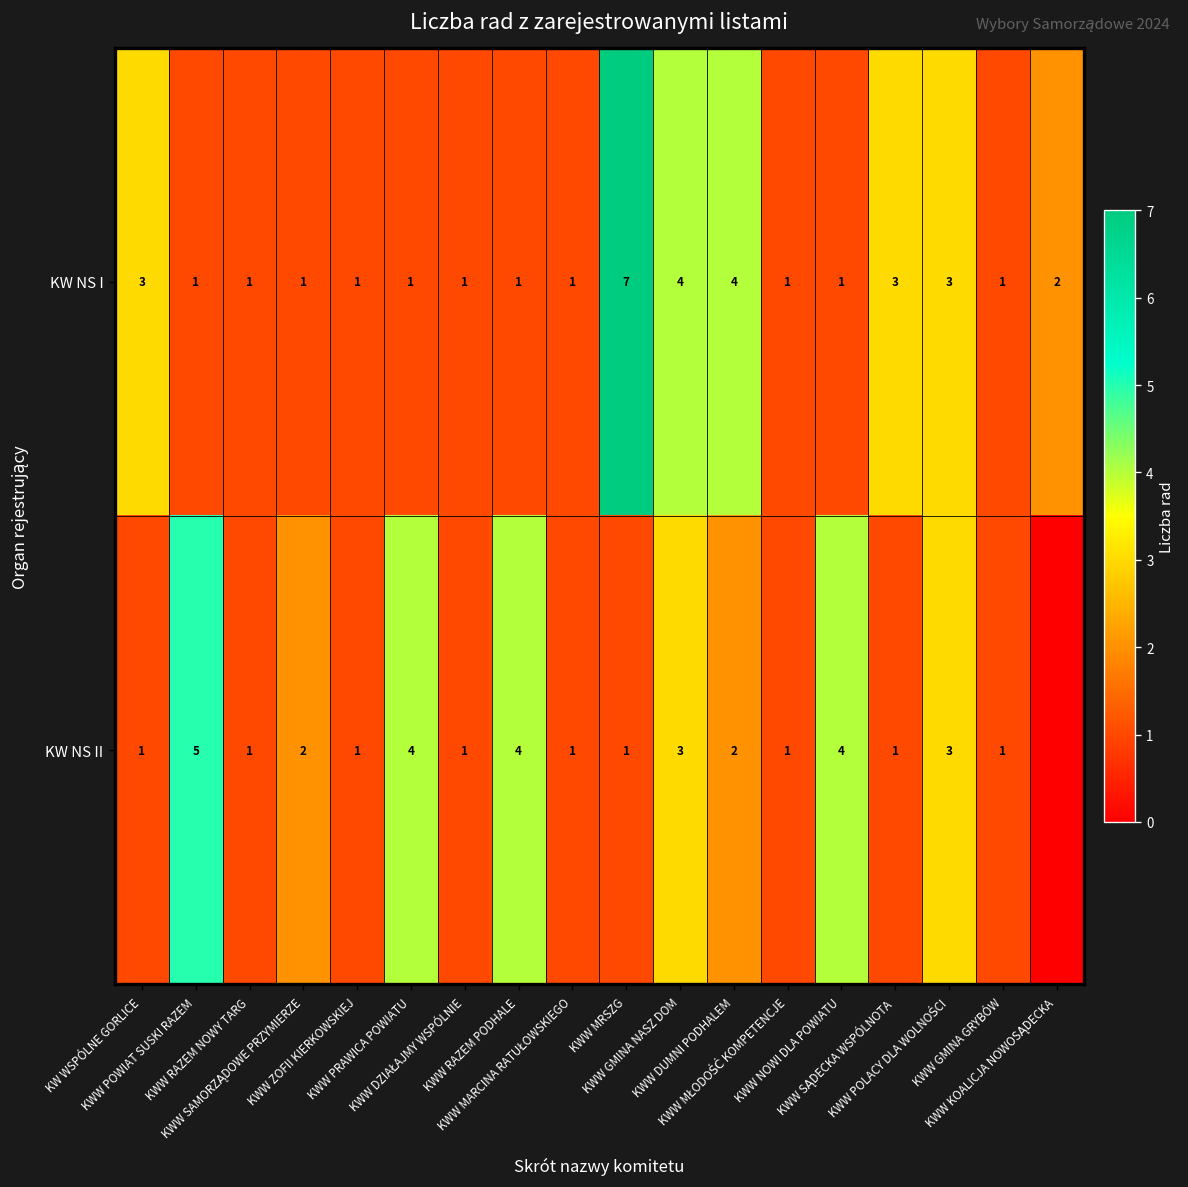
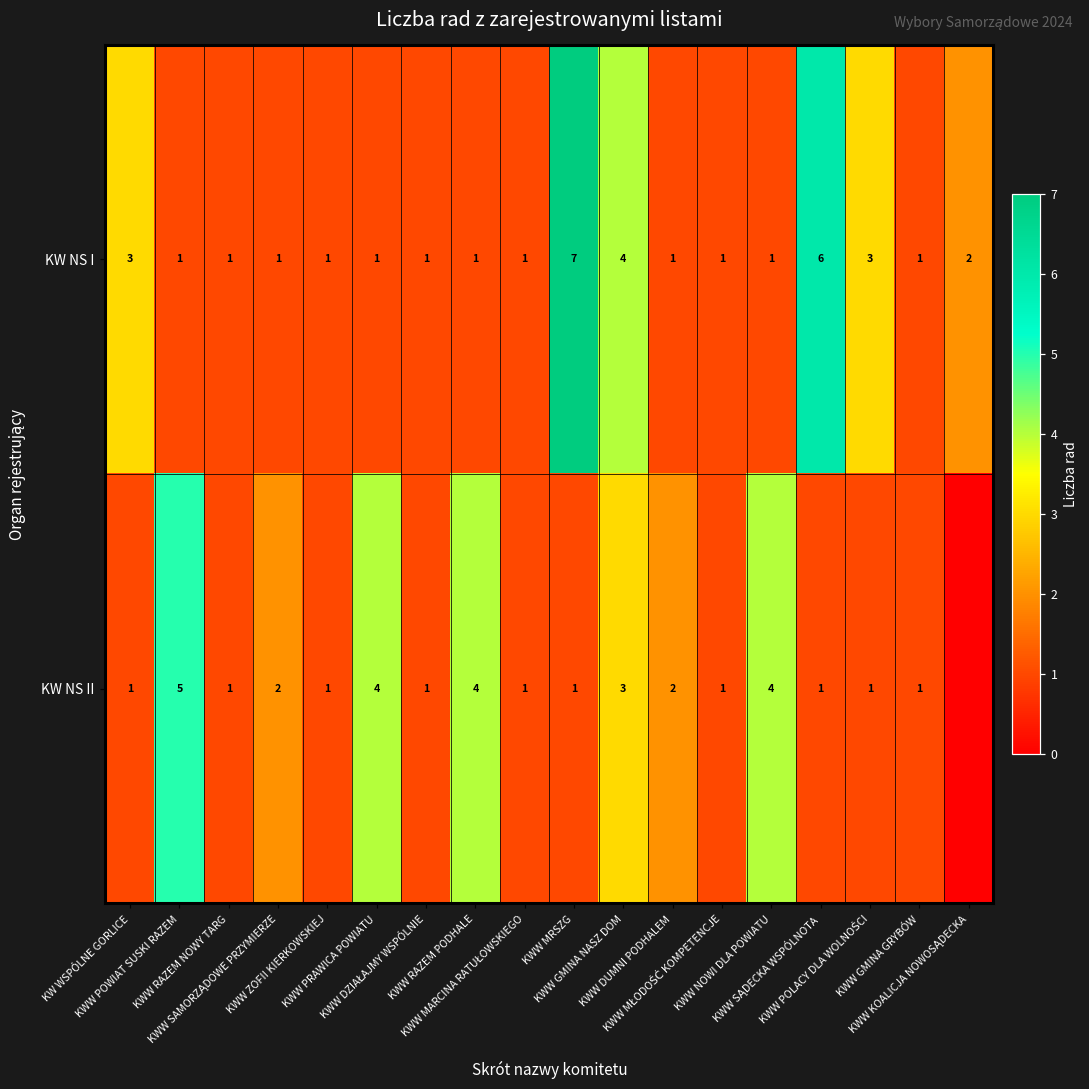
  {
    "KW NS I": {
      "KW WSPÓLNE GORLICE": 3,
      "KWW POWIAT SUSKI RAZEM": 1,
      "KWW RAZEM NOWY TARG": 1,
      "KWW SAMORZĄDOWE PRZYMIERZE": 1,
      "KWW ZOFII KIERKOWSKIEJ": 1,
      "KWW PRAWICA POWIATU": 1,
      "KWW DZIAŁAJMY WSPÓLNIE": 1,
      "KWW RAZEM PODHALE": 1,
      "KWW MARCINA RATUŁOWSKIEGO": 1,
      "KWW MRSZG": 7,
      "KWW GMINA NASZ DOM": 4,
-     "KWW DUMNI PODHALEM": 4,
+     "KWW DUMNI PODHALEM": 1,
      "KWW MŁODOŚĆ KOMPETENCJE": 1,
      "KWW NOWI DLA POWIATU": 1,
-     "KWW SĄDECKA WSPÓLNOTA": 3,
+     "KWW SĄDECKA WSPÓLNOTA": 6,
      "KWW POLACY DLA WOLNOŚCI": 3,
      "KWW GMINA GRYBÓW": 1,
      "KWW KOALICJA NOWOSĄDECKA": 2
    },
    "KW NS II": {
      "KW WSPÓLNE GORLICE": 1,
      "KWW POWIAT SUSKI RAZEM": 5,
      "KWW RAZEM NOWY TARG": 1,
      "KWW SAMORZĄDOWE PRZYMIERZE": 2,
      "KWW ZOFII KIERKOWSKIEJ": 1,
      "KWW PRAWICA POWIATU": 4,
      "KWW DZIAŁAJMY WSPÓLNIE": 1,
      "KWW RAZEM PODHALE": 4,
      "KWW MARCINA RATUŁOWSKIEGO": 1,
      "KWW MRSZG": 1,
      "KWW GMINA NASZ DOM": 3,
      "KWW DUMNI PODHALEM": 2,
      "KWW MŁODOŚĆ KOMPETENCJE": 1,
      "KWW NOWI DLA POWIATU": 4,
      "KWW SĄDECKA WSPÓLNOTA": 1,
-     "KWW POLACY DLA WOLNOŚCI": 3,
+     "KWW POLACY DLA WOLNOŚCI": 1,
      "KWW GMINA GRYBÓW": 1
    }
  }
